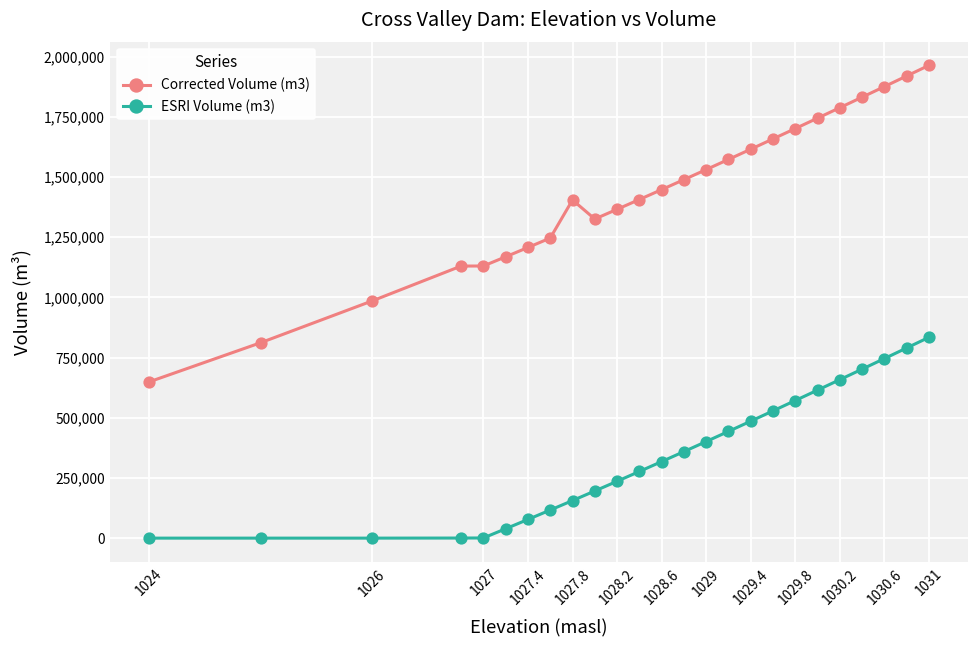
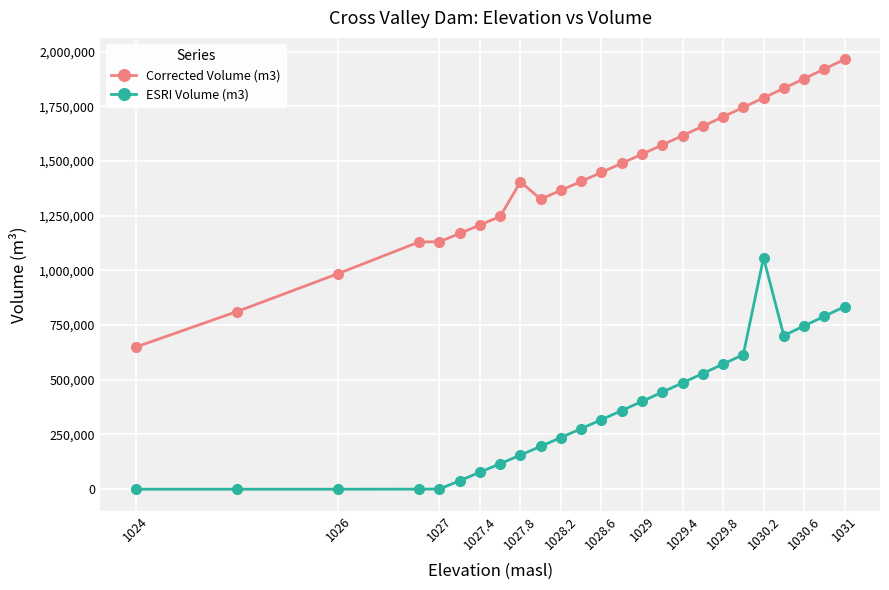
  {
    "Corrected Volume (m3)": {
      "1024": "650,000",
      "1026": "990,000",
      "1027": "1,130,000",
      "1027.4": "1,210,000",
      "1027.8": "1,400,000",
      "1028.2": "1,370,000",
      "1028.6": "1,450,000",
      "1029": "1,530,000",
      "1029.4": "1,620,000",
      "1029.8": "1,700,000",
      "1030.2": "1,790,000",
      "1030.6": "1,880,000",
      "1031": "1,960,000"
    },
    "ESRI Volume (m3)": {
      "1024": "0",
      "1026": "0",
      "1027": "0",
      "1027.4": "80,000",
      "1027.8": "160,000",
      "1028.2": "240,000",
      "1028.6": "320,000",
      "1029": "400,000",
      "1029.4": "490,000",
      "1029.8": "570,000",
-     "1030.2": "660,000",
+     "1030.2": "1,060,000",
      "1030.6": "750,000",
      "1031": "830,000"
    }
  }
